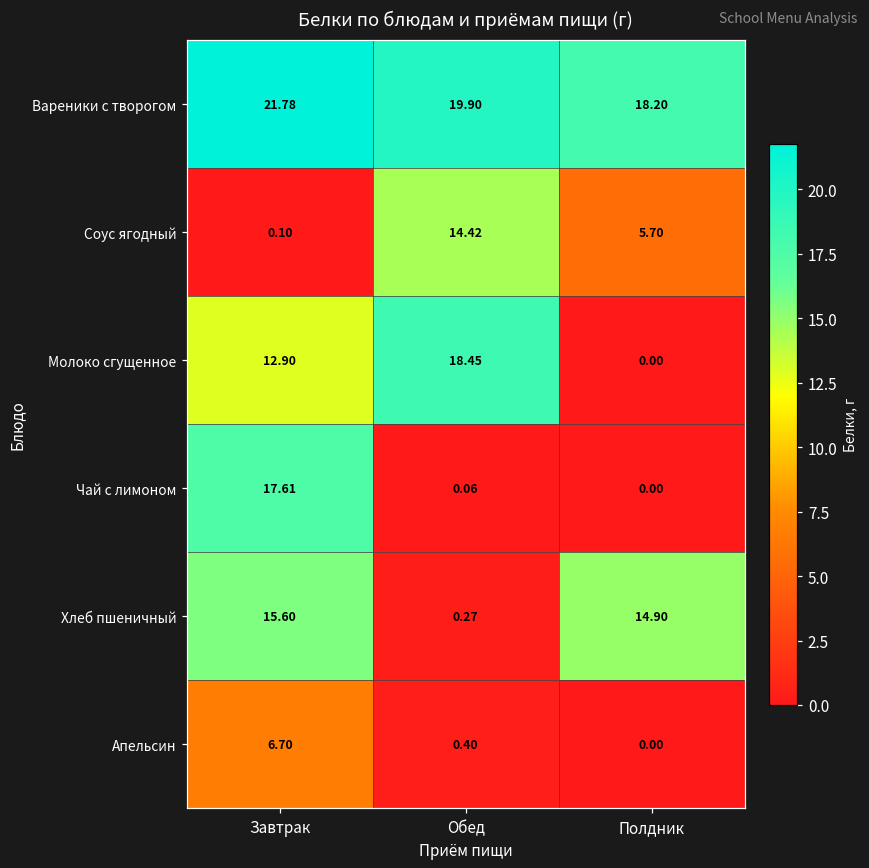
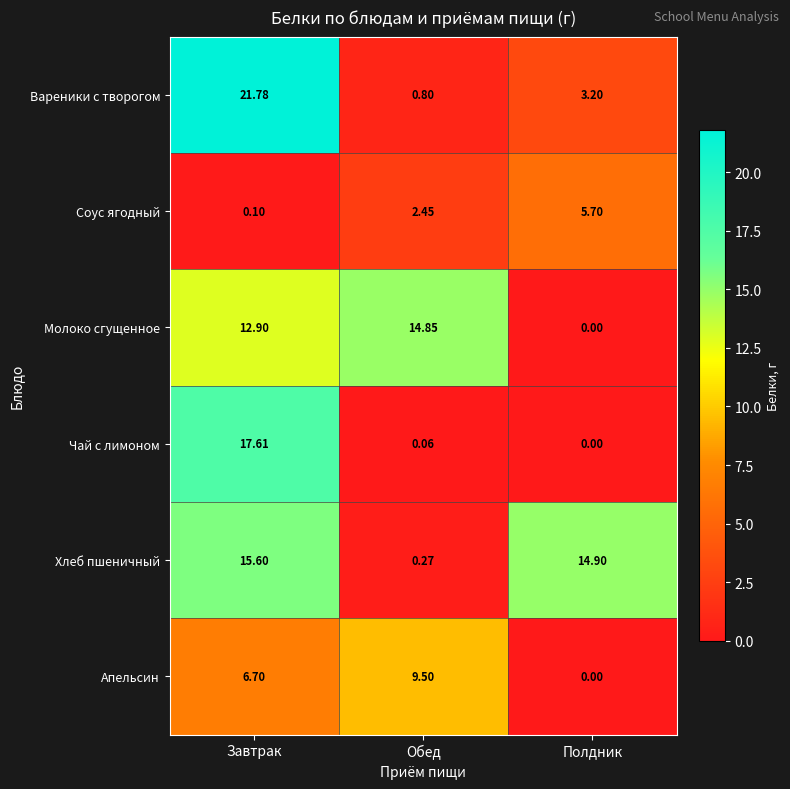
  {
    "Вареники с творогом": {
      "Завтрак": 21.78,
-     "Обед": 19.90,
-     "Полдник": 18.20
+     "Обед": 0.80,
+     "Полдник": 3.20
    },
    "Соус ягодный": {
      "Завтрак": 0.10,
-     "Обед": 14.42,
+     "Обед": 2.45,
      "Полдник": 5.70
    },
    "Молоко сгущенное": {
      "Завтрак": 12.90,
-     "Обед": 18.45,
+     "Обед": 14.85,
      "Полдник": 0.00
    },
    "Чай с лимоном": {
      "Завтрак": 17.61,
      "Обед": 0.06,
      "Полдник": 0.00
    },
    "Хлеб пшеничный": {
      "Завтрак": 15.60,
      "Обед": 0.27,
      "Полдник": 14.90
    },
    "Апельсин": {
      "Завтрак": 6.70,
-     "Обед": 0.40,
+     "Обед": 9.50,
      "Полдник": 0.00
    }
  }
